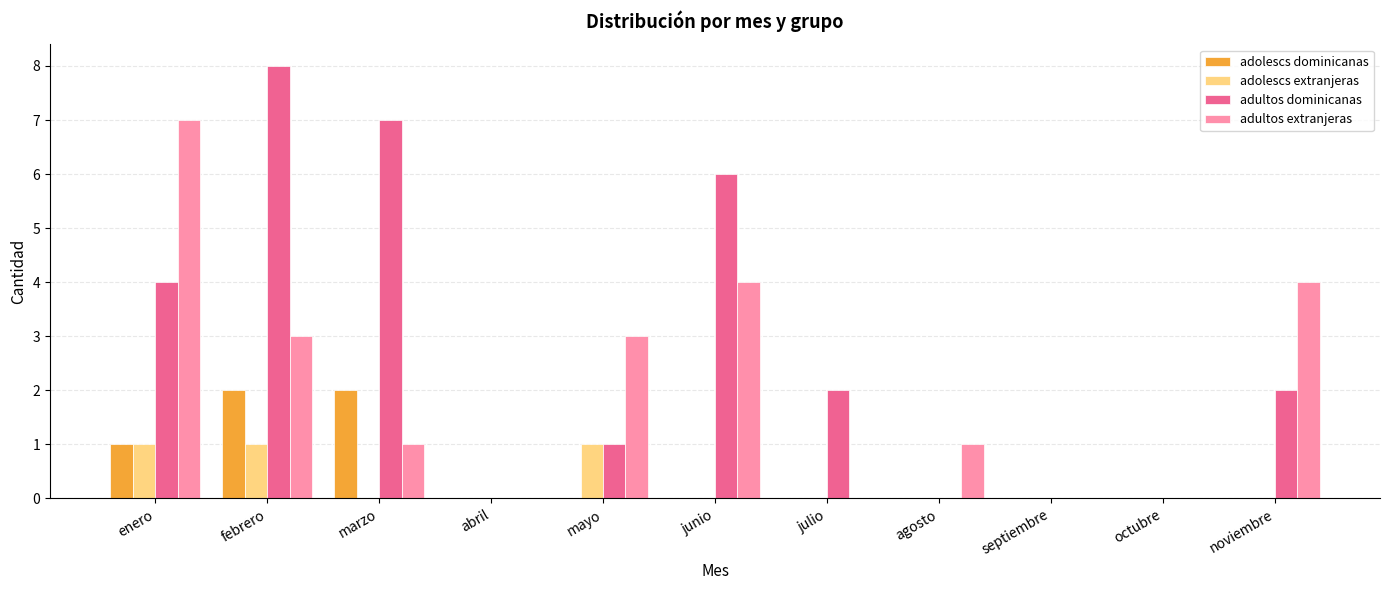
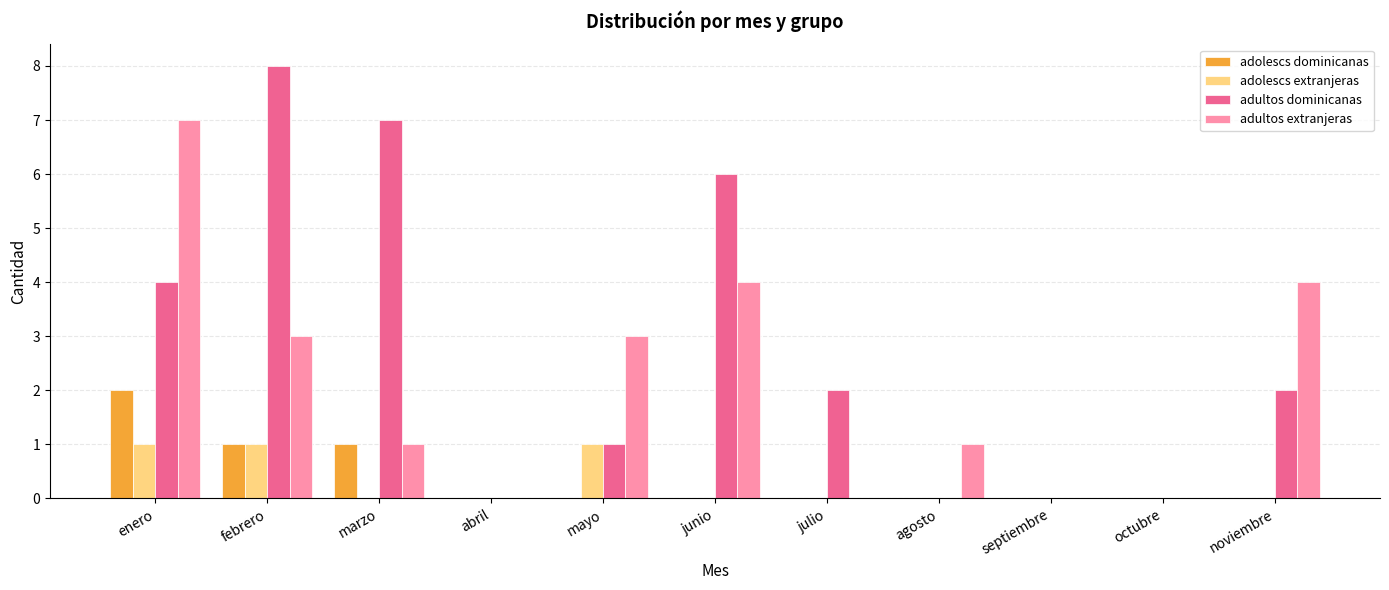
  {
    "adolescs dominicanas": {
-     "enero": 1,
-     "febrero": 2,
-     "marzo": 2,
+     "enero": 2,
+     "febrero": 1,
+     "marzo": 1,
      "abril": 0,
      "mayo": 0,
      "junio": 0,
      "julio": 0,
      "agosto": 0,
      "septiembre": 0,
      "octubre": 0,
      "noviembre": 0
    },
    "adolescs extranjeras": {
      "enero": 1,
      "febrero": 1,
      "marzo": 0,
      "abril": 0,
      "mayo": 1,
      "junio": 0,
      "julio": 0,
      "agosto": 0,
      "septiembre": 0,
      "octubre": 0,
      "noviembre": 0
    }
  }
